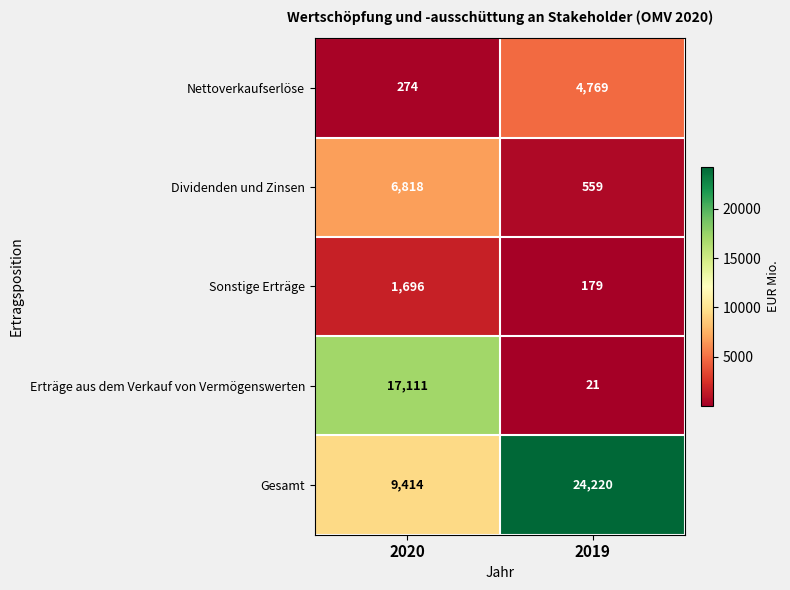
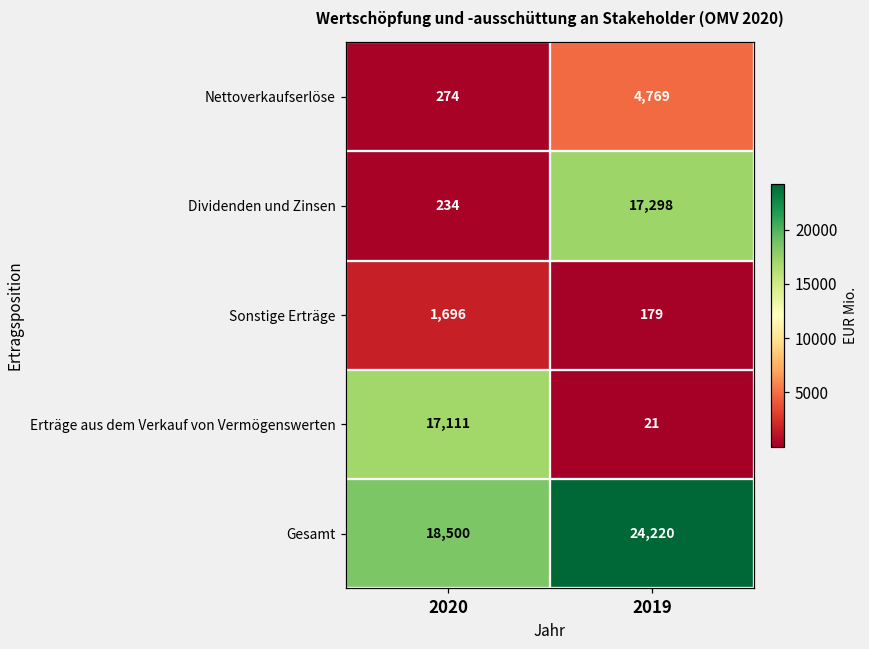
  {
    "Nettoverkaufserlöse": {
      "2020": "274",
      "2019": "4,769"
    },
    "Dividenden und Zinsen": {
-     "2020": "6,818",
-     "2019": "559"
+     "2020": "234",
+     "2019": "17,298"
    },
    "Sonstige Erträge": {
      "2020": "1,696",
      "2019": "179"
    },
    "Erträge aus dem Verkauf von Vermögenswerten": {
      "2020": "17,111",
      "2019": "21"
    },
    "Gesamt": {
-     "2020": "9,414",
+     "2020": "18,500",
      "2019": "24,220"
    }
  }
